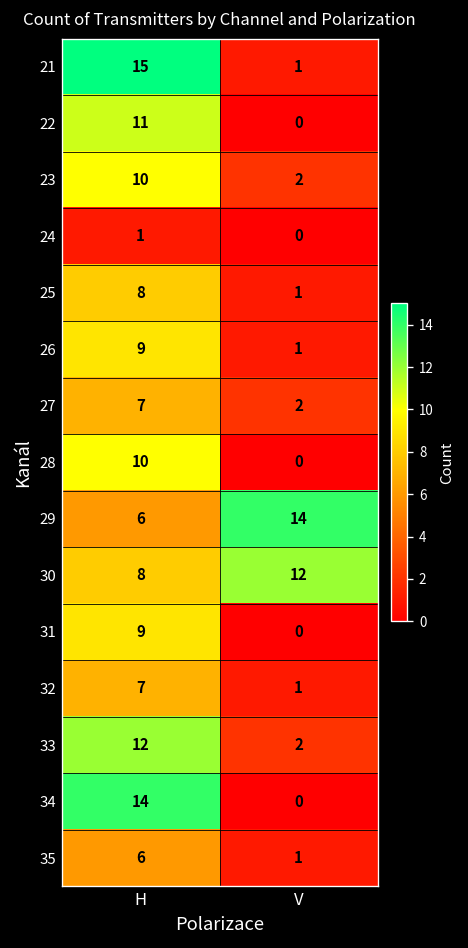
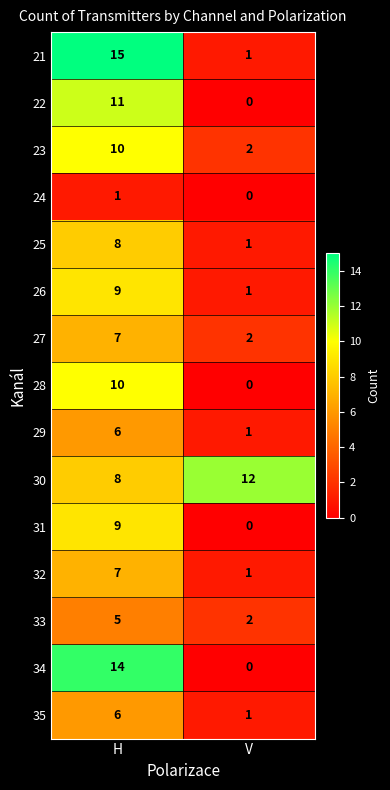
  {
    "21": {
      "H": 15,
      "V": 1
    },
    "22": {
      "H": 11,
      "V": 0
    },
    "23": {
      "H": 10,
      "V": 2
    },
    "24": {
      "H": 1,
      "V": 0
    },
    "25": {
      "H": 8,
      "V": 1
    },
    "26": {
      "H": 9,
      "V": 1
    },
    "27": {
      "H": 7,
      "V": 2
    },
    "28": {
      "H": 10,
      "V": 0
    },
    "29": {
      "H": 6,
-     "V": 14
+     "V": 1
    },
    "30": {
      "H": 8,
      "V": 12
    },
    "31": {
      "H": 9,
      "V": 0
    },
    "32": {
      "H": 7,
      "V": 1
    },
    "33": {
-     "H": 12,
+     "H": 5,
      "V": 2
    },
    "34": {
      "H": 14,
      "V": 0
    },
    "35": {
      "H": 6,
      "V": 1
    }
  }
